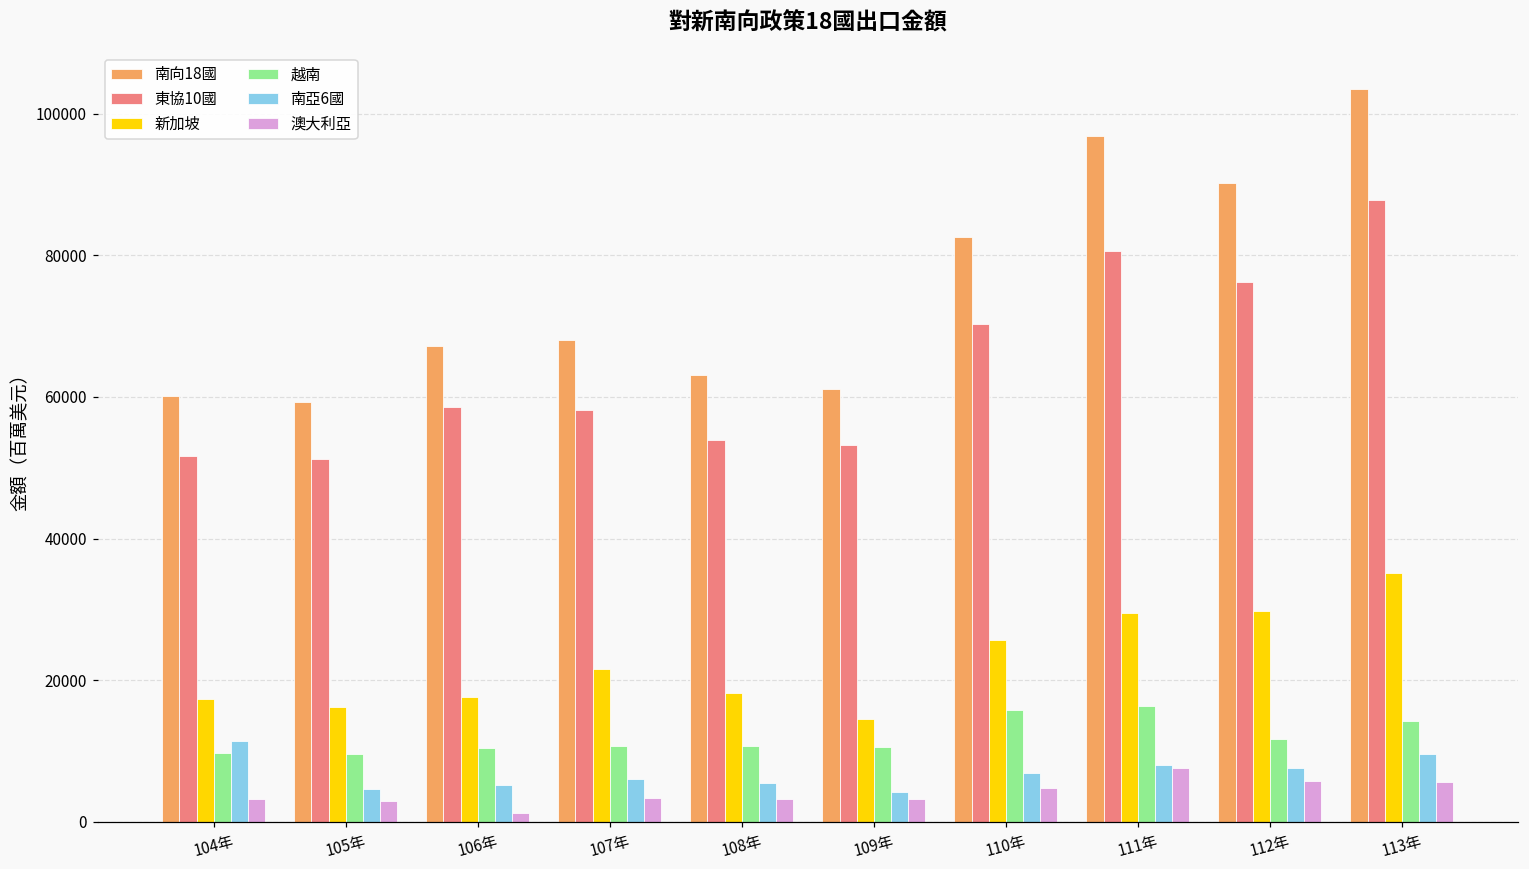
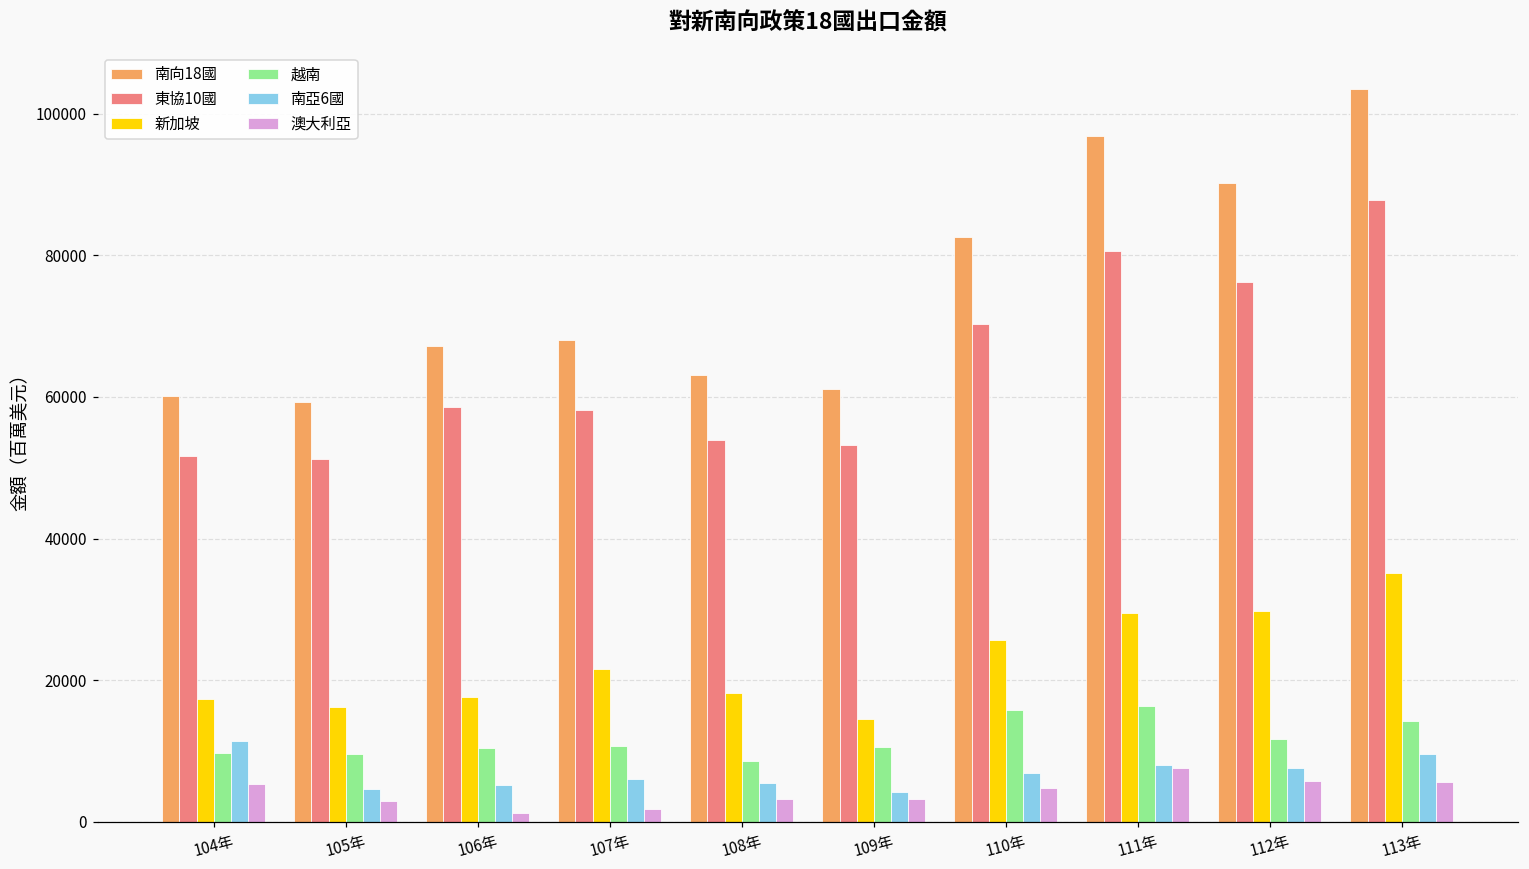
  {
    "新加坡": {
      "104年": 17000,
      "105年": 16000,
      "106年": 18000,
      "107年": 22000,
      "108年": 18000,
      "109年": 15000,
      "110年": 26000,
      "111年": 30000,
      "112年": 30000,
      "113年": 35000
    },
    "越南": {
      "104年": 10000,
      "105年": 10000,
      "106年": 10000,
      "107年": 11000,
-     "108年": 11000,
+     "108年": 9000,
      "109年": 11000,
      "110年": 16000,
      "111年": 16000,
      "112年": 12000,
      "113年": 14000
    },
    "南亞6國": {
      "104年": 11000,
      "105年": 5000,
      "106年": 5000,
      "107年": 6000,
      "108年": 5000,
      "109年": 4000,
      "110年": 7000,
      "111年": 8000,
      "112年": 8000,
      "113年": 10000
    },
    "澳大利亞": {
-     "104年": 3000,
+     "104年": 5000,
      "105年": 3000,
      "106年": 1000,
-     "107年": 3000,
+     "107年": 2000,
      "108年": 3000,
      "109年": 3000,
      "110年": 5000,
      "111年": 8000,
      "112年": 6000,
      "113年": 6000
    }
  }
